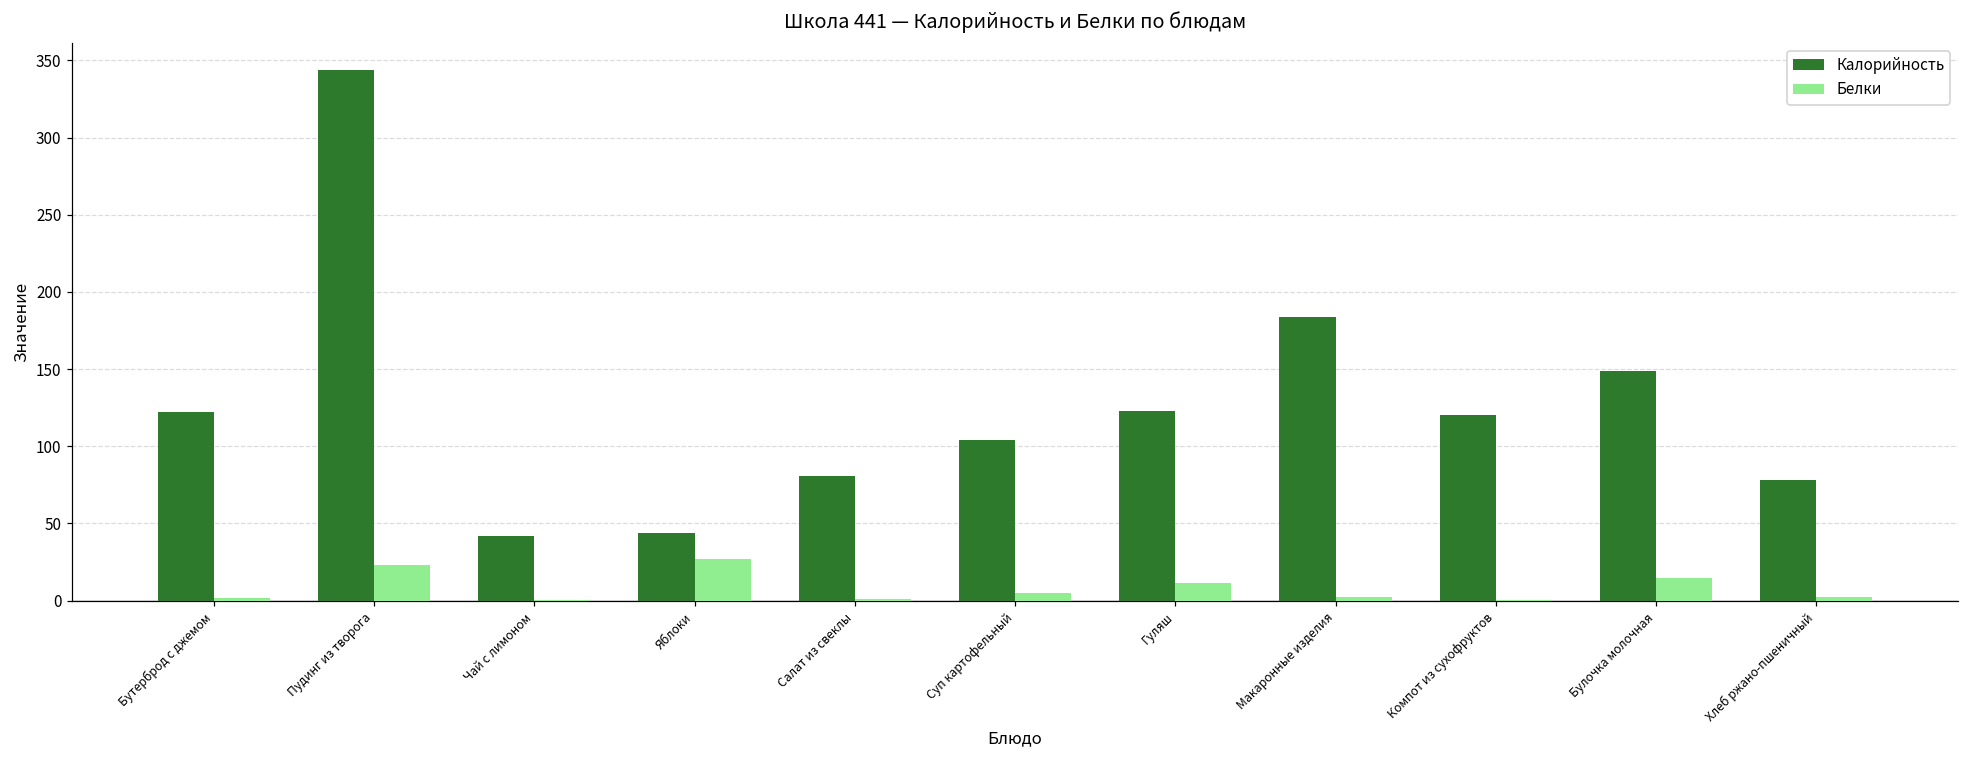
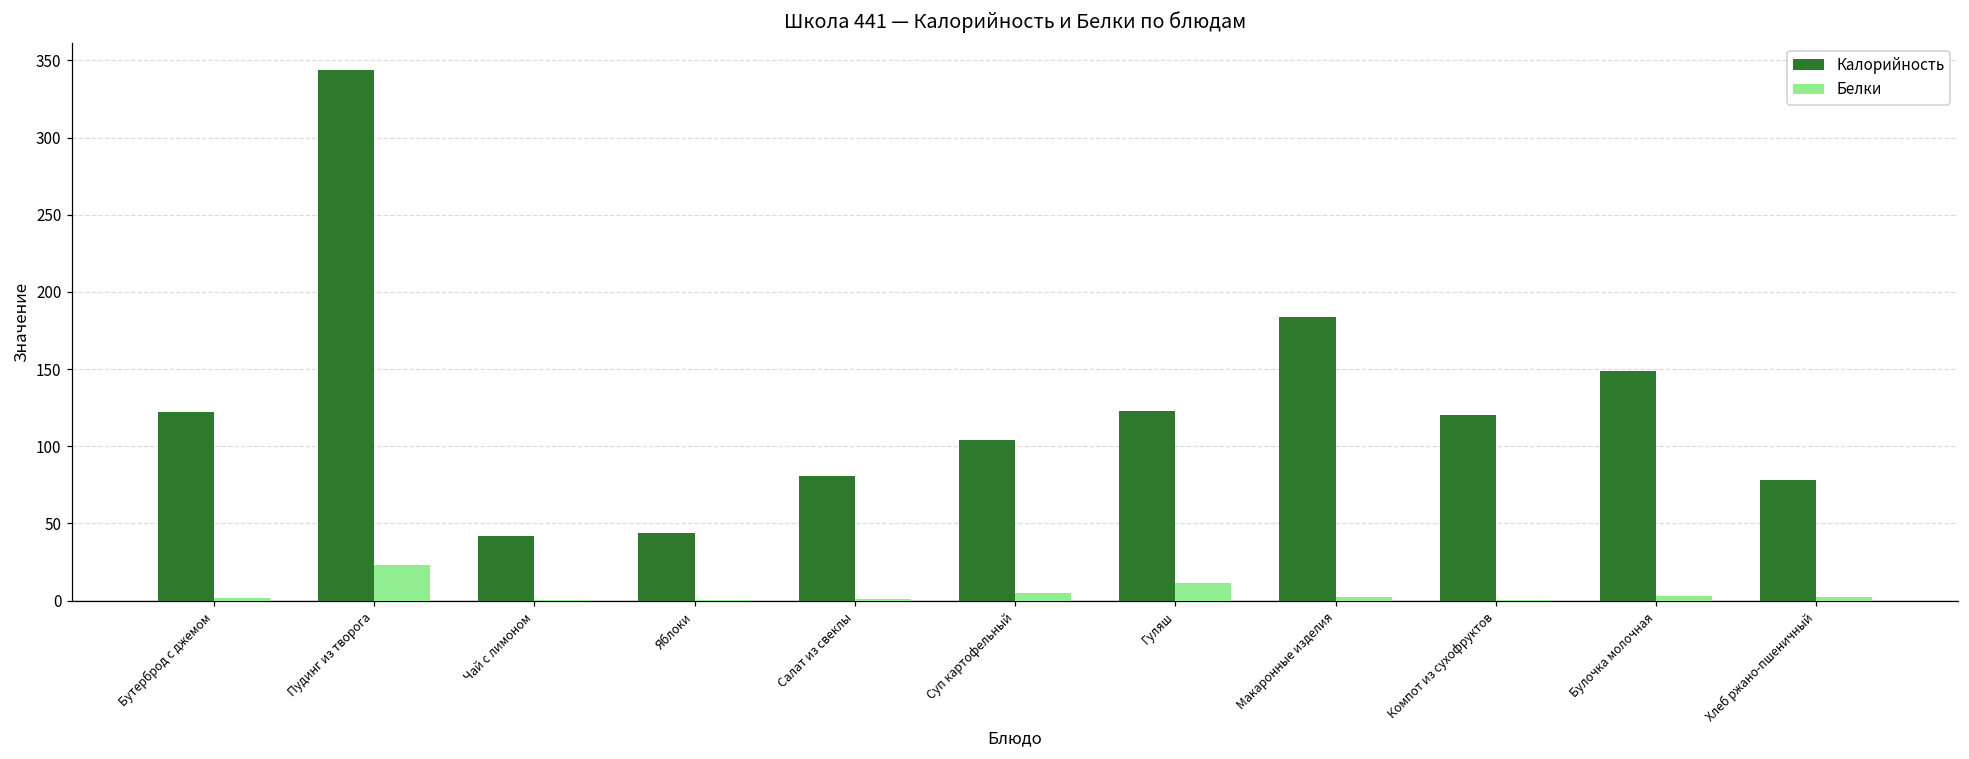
  {
    "Калорийность": {
      "Бутерброд с джемом": 122,
      "Пудинг из творога": 344,
      "Чай с лимоном": 42,
      "Яблоки": 44,
      "Салат из свеклы": 81,
      "Суп картофельный": 104,
      "Гуляш": 123,
      "Макаронные изделия": 184,
      "Компот из сухофруктов": 120,
      "Булочка молочная": 149,
      "Хлеб ржано-пшеничный": 78
    },
    "Белки": {
      "Бутерброд с джемом": 2,
      "Пудинг из творога": 23,
-     "Яблоки": 27,
+     "Яблоки": 0,
      "Суп картофельный": 5,
      "Гуляш": 12,
      "Макаронные изделия": 3,
-     "Булочка молочная": 15,
+     "Булочка молочная": 3,
      "Хлеб ржано-пшеничный": 3
    }
  }
